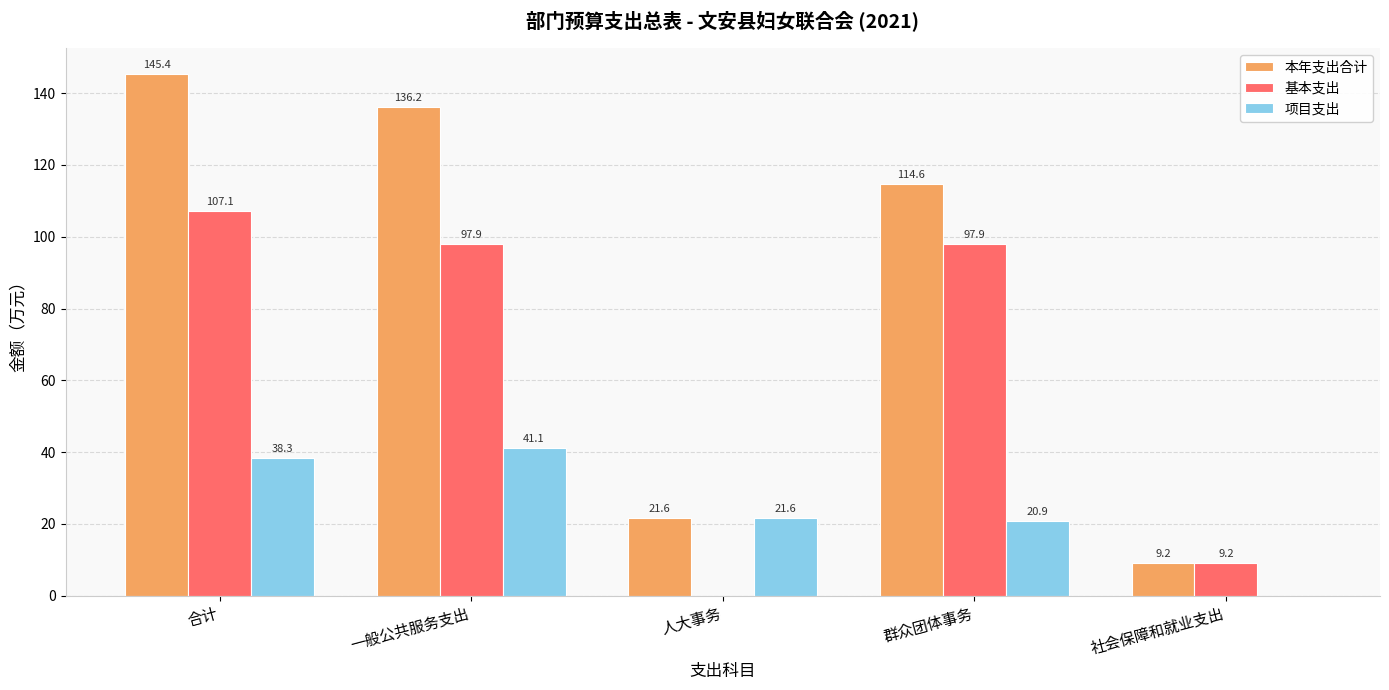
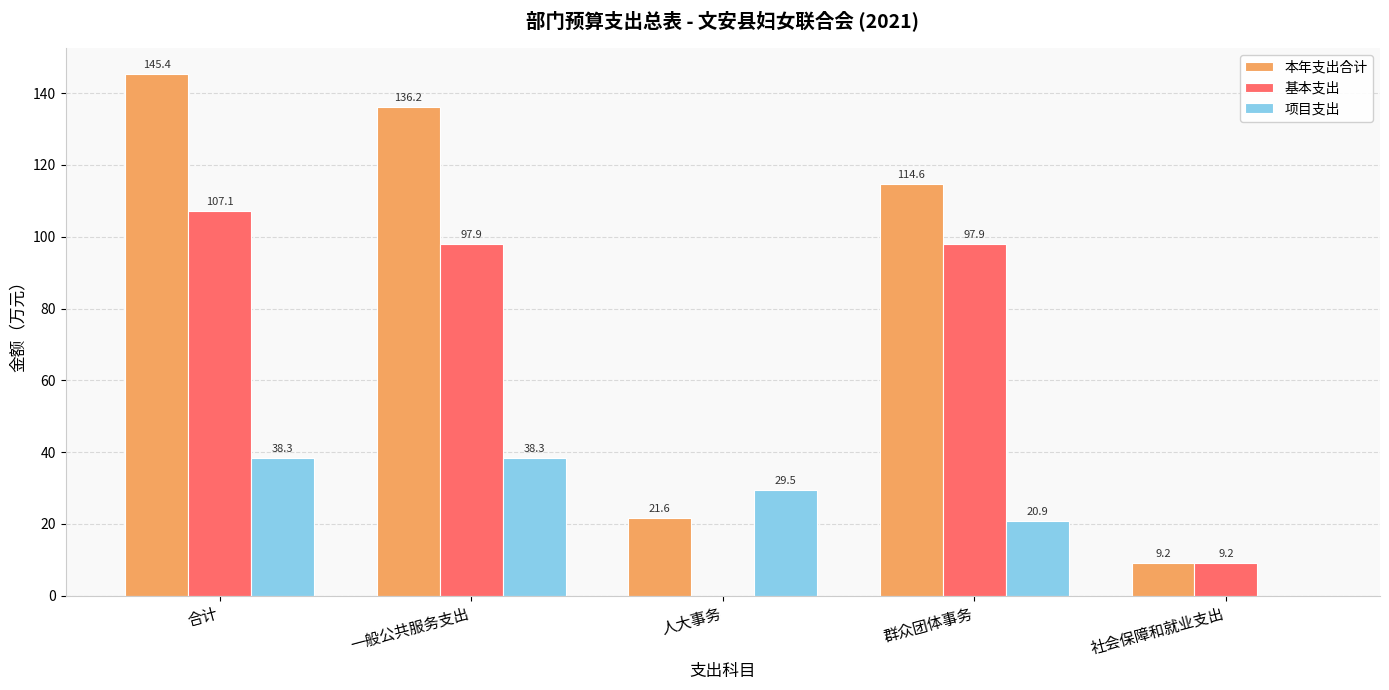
  {
    "项目支出": {
      "合计": 38.3,
-     "一般公共服务支出": 41.1,
-     "人大事务": 21.6,
+     "一般公共服务支出": 38.3,
+     "人大事务": 29.5,
      "群众团体事务": 20.9
    }
  }
